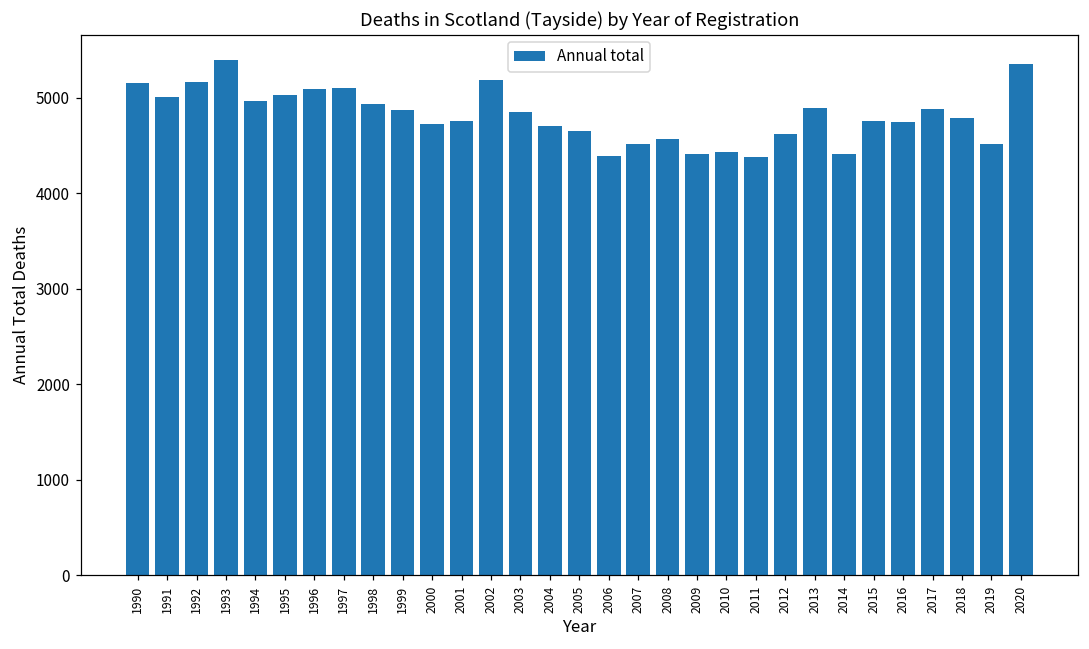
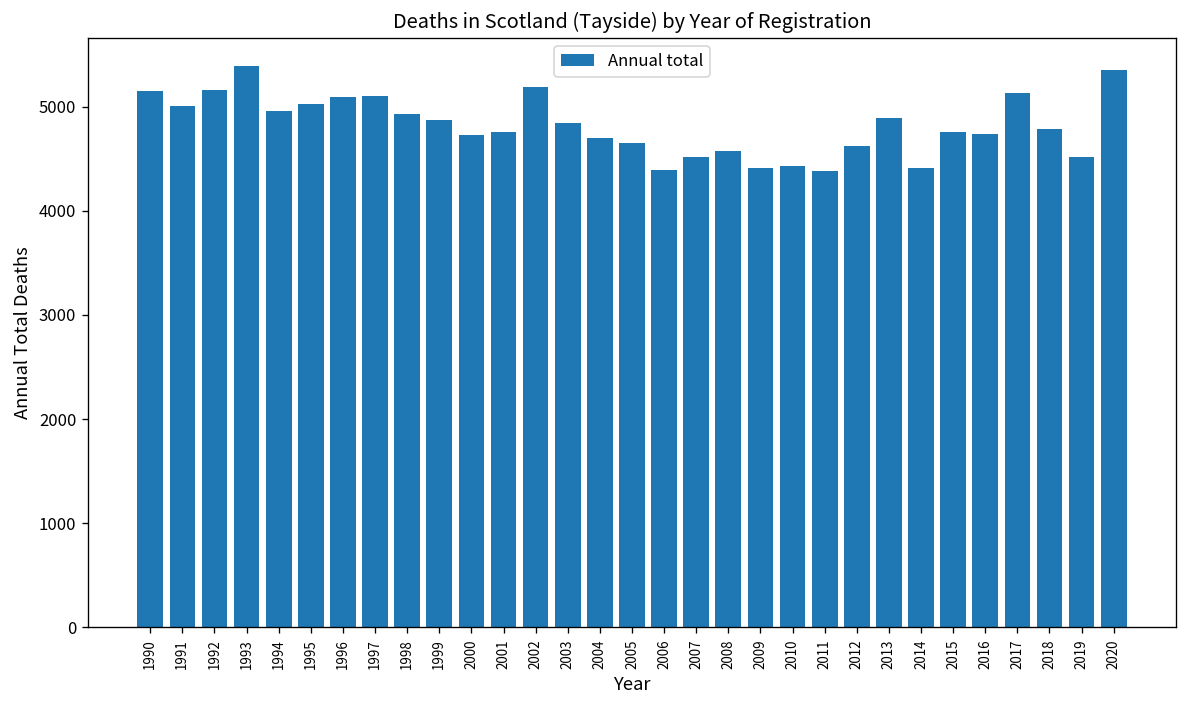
  {
    "1990": 5200,
    "1991": 5000,
    "1992": 5200,
    "1993": 5400,
    "1994": 5000,
    "1995": 5000,
    "1996": 5100,
    "1997": 5100,
    "1998": 4900,
    "1999": 4900,
    "2000": 4700,
    "2001": 4800,
    "2002": 5200,
    "2003": 4800,
    "2004": 4700,
    "2005": 4700,
    "2006": 4400,
    "2007": 4500,
    "2008": 4600,
    "2009": 4400,
    "2010": 4400,
    "2011": 4400,
    "2012": 4600,
    "2013": 4900,
    "2014": 4400,
    "2015": 4800,
    "2016": 4700,
-   "2017": 4900,
+   "2017": 5100,
    "2018": 4800,
    "2019": 4500,
    "2020": 5400
  }
